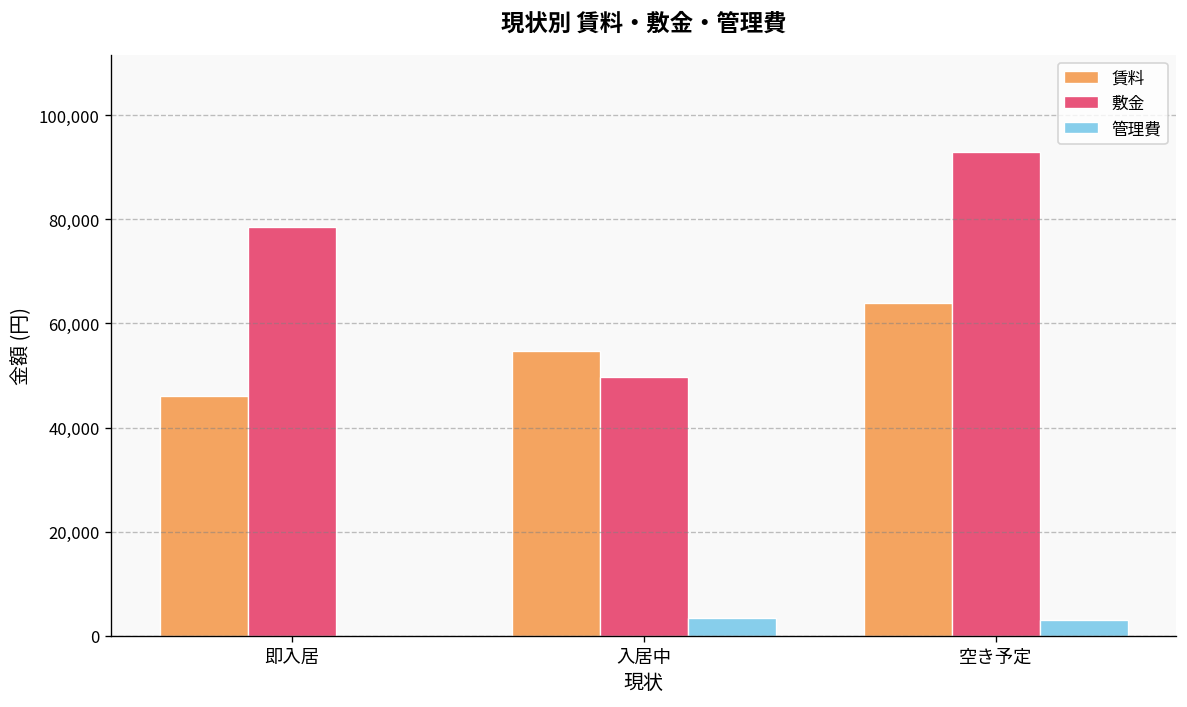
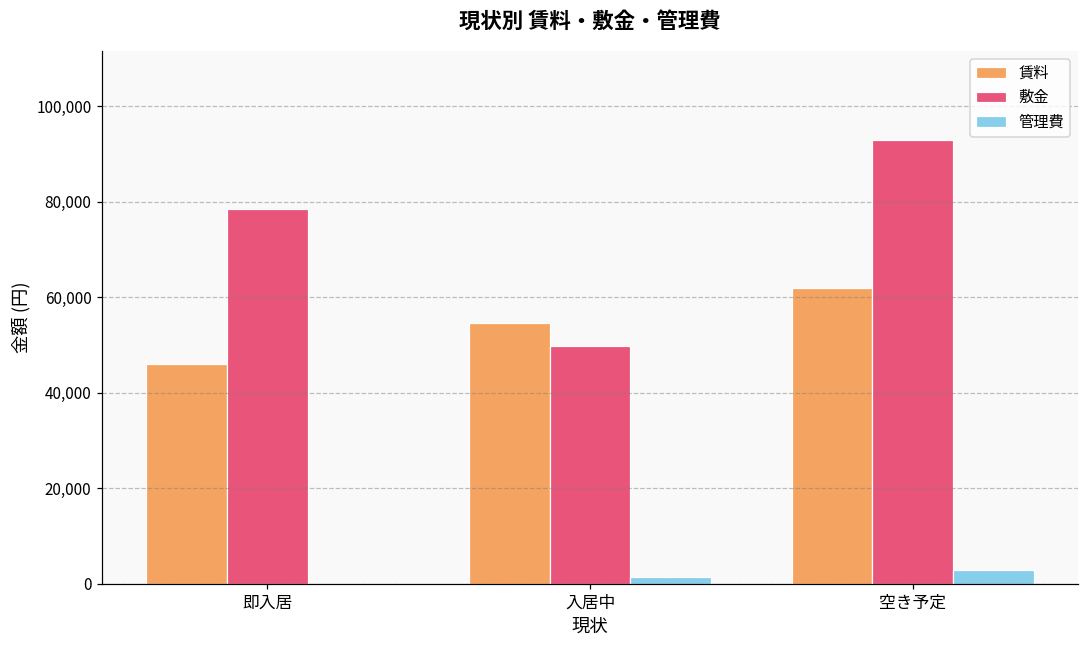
  {
    "賃料": {
      "即入居": "46,000",
      "入居中": "55,000",
-     "空き予定": "64,000"
+     "空き予定": "62,000"
    },
    "敷金": {
      "即入居": "79,000",
      "入居中": "50,000",
      "空き予定": "93,000"
    },
    "管理費": {
      "即入居": "0",
-     "入居中": "3,000",
+     "入居中": "1,000",
      "空き予定": "3,000"
    }
  }
